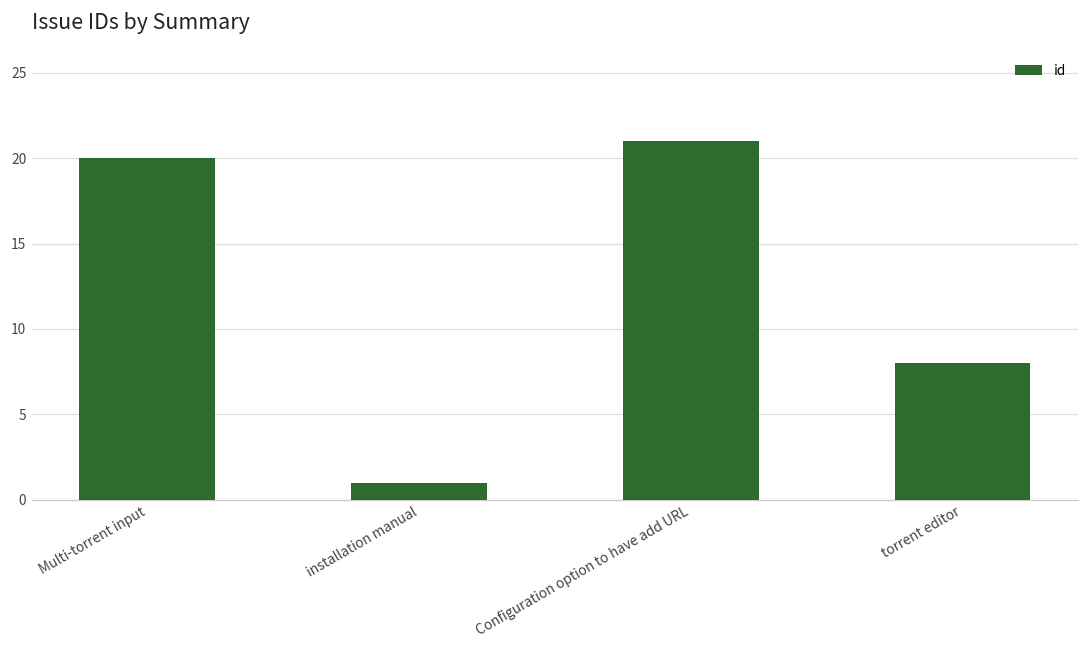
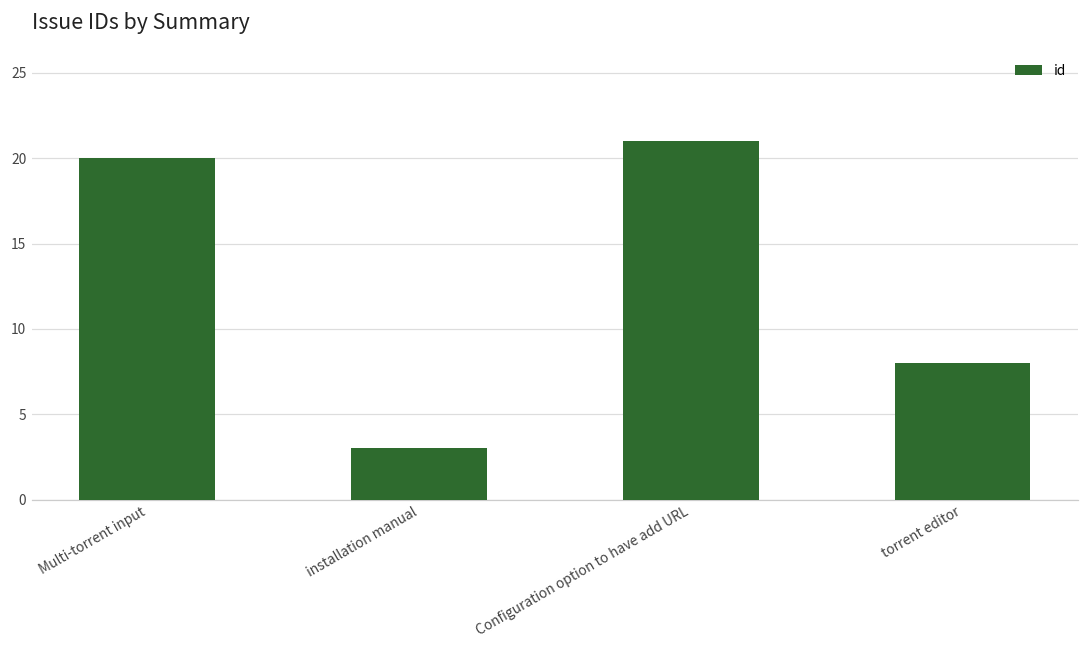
  {
    "Multi-torrent input": 20,
-   "installation manual": 1,
+   "installation manual": 3,
    "Configuration option to have add URL": 21,
    "torrent editor": 8
  }
